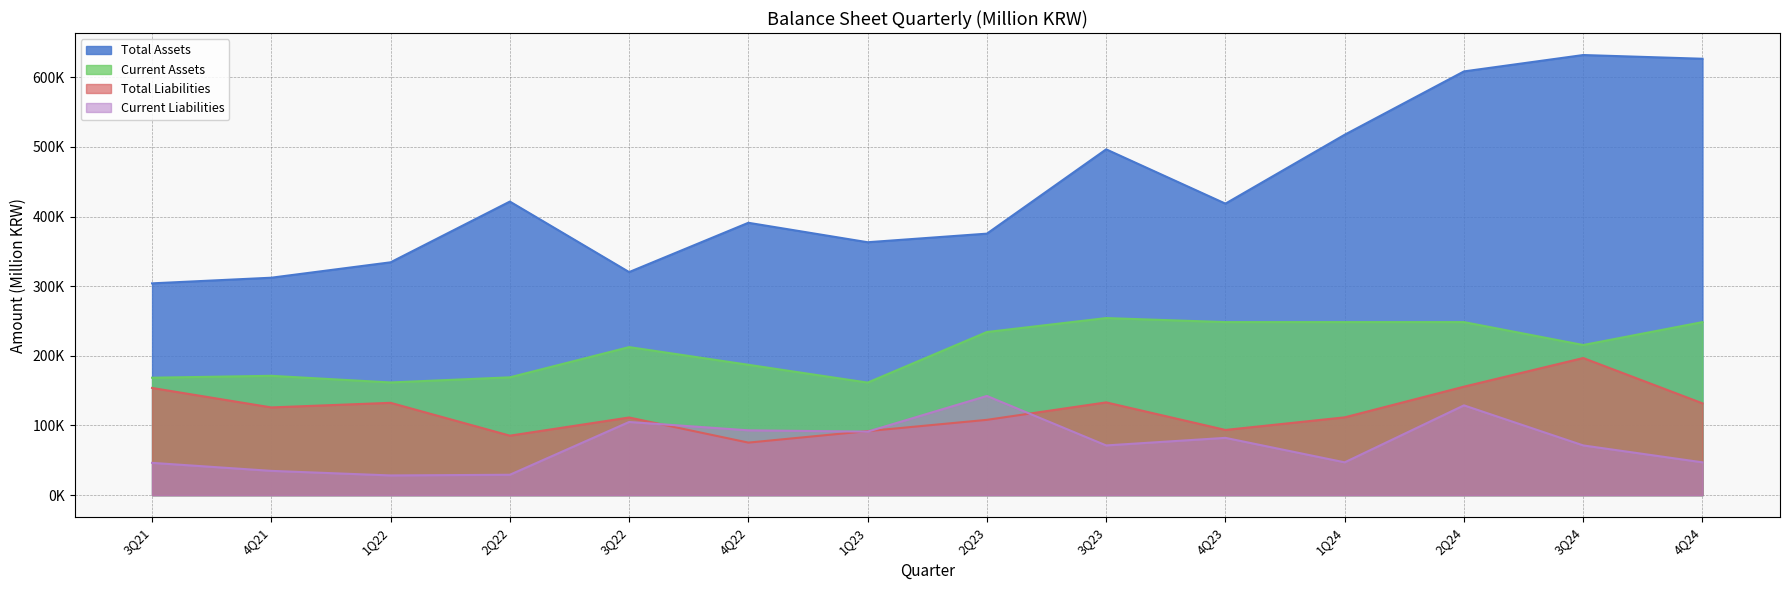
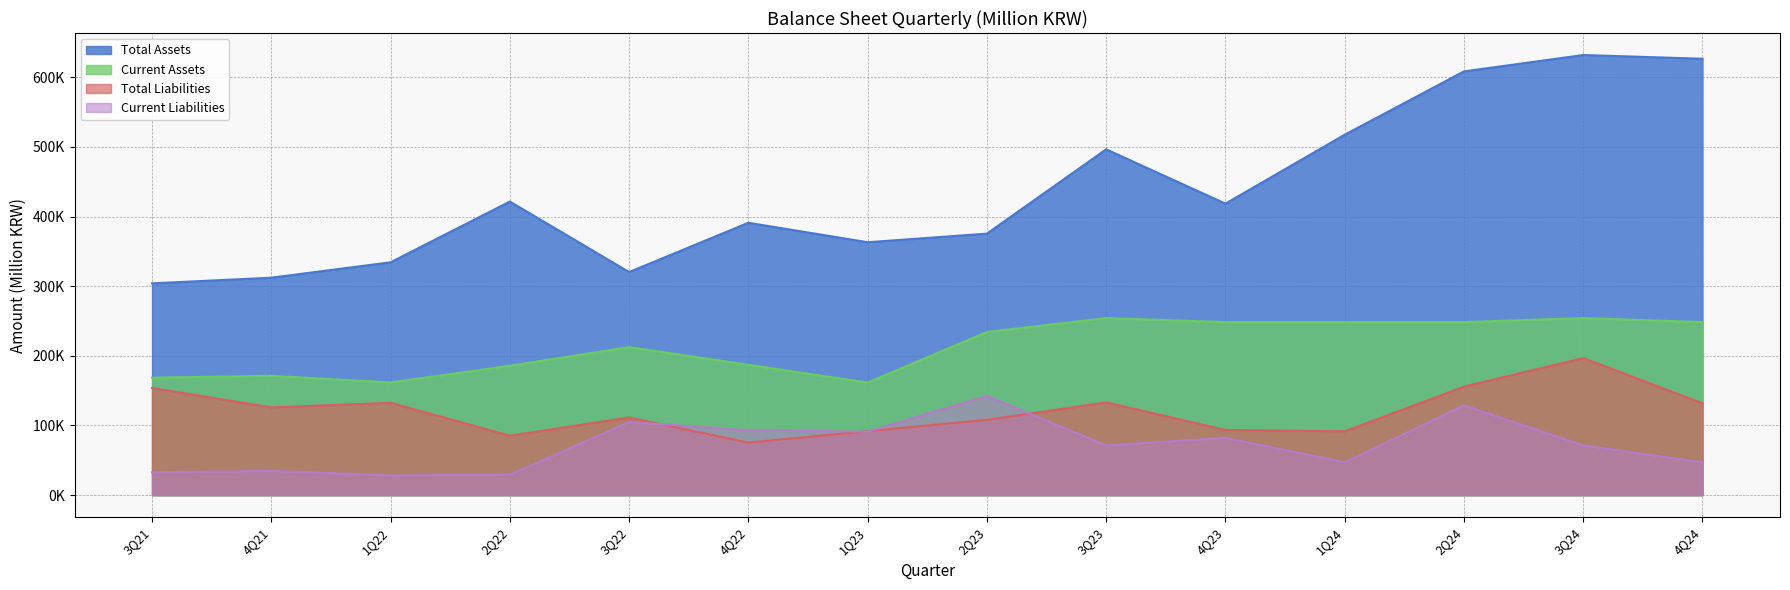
  {
    "Total Assets": {
      "3Q21": 300000,
      "4Q21": 310000,
      "1Q22": 330000,
      "2Q22": 420000,
      "3Q22": 320000,
      "4Q22": 390000,
      "1Q23": 360000,
      "2Q23": 380000,
      "3Q23": 500000,
      "4Q23": 420000,
      "1Q24": 520000,
      "2Q24": 610000,
      "3Q24": 630000,
      "4Q24": 630000
    },
    "Current Assets": {
      "3Q21": 170000,
      "4Q21": 170000,
      "1Q22": 160000,
-     "2Q22": 170000,
+     "2Q22": 190000,
      "3Q22": 210000,
      "4Q22": 190000,
      "1Q23": 160000,
      "2Q23": 230000,
      "3Q23": 250000,
      "4Q23": 250000,
      "1Q24": 250000,
      "2Q24": 250000,
-     "3Q24": 220000,
+     "3Q24": 250000,
      "4Q24": 250000
    },
    "Total Liabilities": {
      "3Q21": 150000,
      "4Q21": 130000,
      "1Q22": 130000,
      "2Q22": 90000,
      "3Q22": 110000,
      "4Q22": 80000,
      "2Q23": 110000,
      "3Q23": 130000,
      "4Q23": 90000,
-     "1Q24": 110000,
+     "1Q24": 90000,
      "2Q24": 160000,
      "3Q24": 200000,
      "4Q24": 130000
    },
    "Current Liabilities": {
-     "3Q21": 50000,
+     "3Q21": 30000,
      "4Q21": 30000,
      "1Q22": 30000,
      "2Q22": 30000,
      "3Q22": 110000,
      "4Q22": 90000,
      "2Q23": 140000,
      "3Q23": 70000,
      "4Q23": 80000,
      "1Q24": 50000,
      "2Q24": 130000,
      "3Q24": 70000,
      "4Q24": 50000
    }
  }
